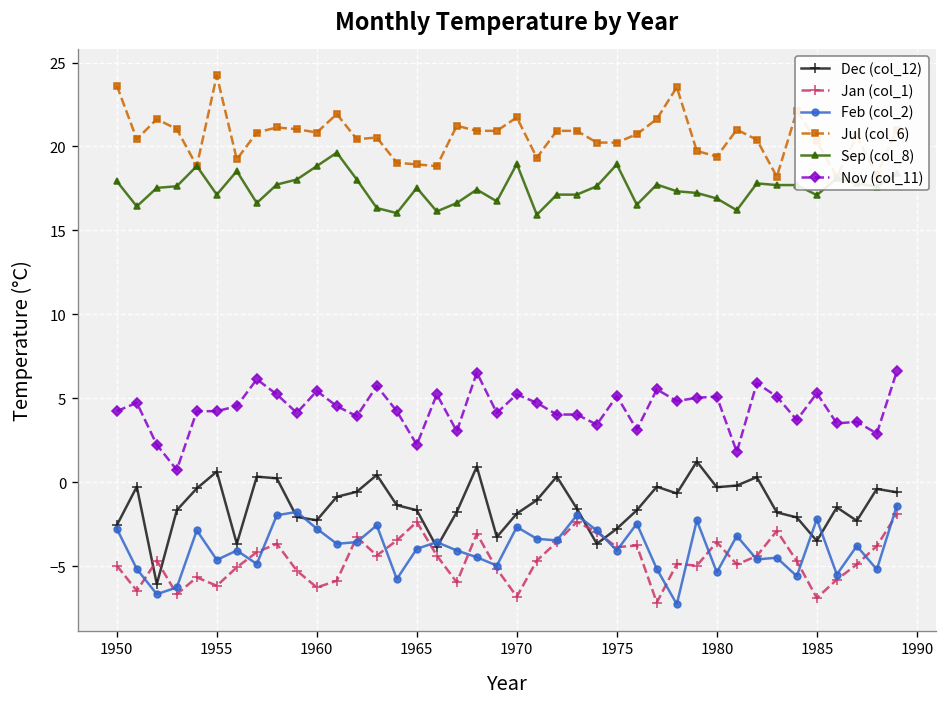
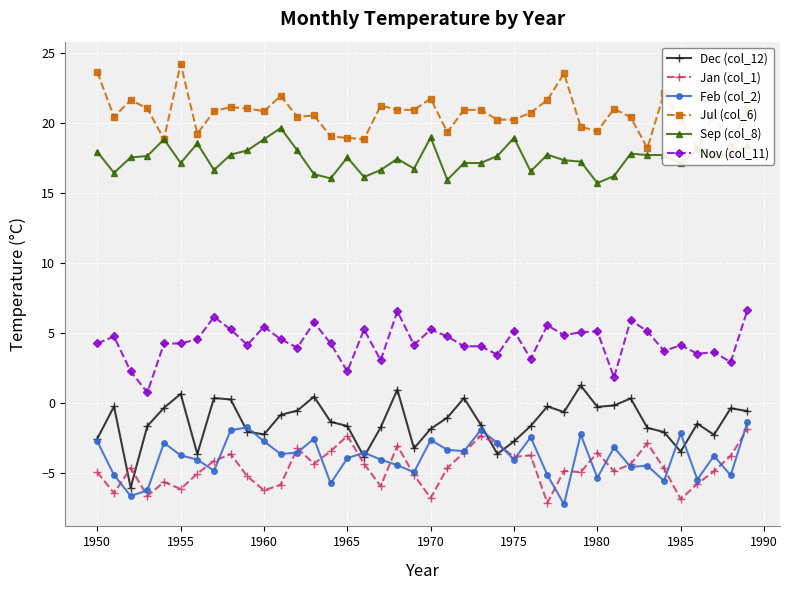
  {
    "Dec (col_12)": {
      "1950": -2.6,
      "1955": 0.6,
      "1960": -2.3,
      "1965": -1.7,
      "1970": -1.9,
      "1975": -2.8,
      "1980": -0.3,
      "1985": -3.5
    },
    "Jan (col_1)": {
      "1950": -5.0,
      "1955": -6.2,
      "1960": -6.3,
      "1965": -2.4,
      "1970": -6.8,
      "1975": -3.9,
      "1980": -3.6,
      "1985": -6.9
    },
    "Feb (col_2)": {
      "1950": -2.8,
-     "1955": -4.6,
+     "1955": -3.8,
      "1960": -2.8,
      "1965": -4.0,
      "1970": -2.7,
      "1975": -4.1,
      "1980": -5.4,
      "1985": -2.2
    },
    "Jul (col_6)": {
      "1950": 23.6,
      "1955": 24.2,
      "1960": 20.8,
      "1965": 18.9,
      "1970": 21.7,
      "1975": 20.2,
      "1980": 19.4
    },
    "Sep (col_8)": {
      "1950": 17.9,
      "1955": 17.1,
      "1960": 18.8,
      "1965": 17.5,
      "1970": 19.0,
      "1975": 18.9,
-     "1980": 16.9
+     "1980": 15.7
    },
    "Nov (col_11)": {
      "1950": 4.2,
      "1955": 4.2,
      "1960": 5.4,
      "1965": 2.2,
      "1970": 5.2,
      "1975": 5.1,
      "1980": 5.1,
-     "1985": 5.3
+     "1985": 4.1
    }
  }
